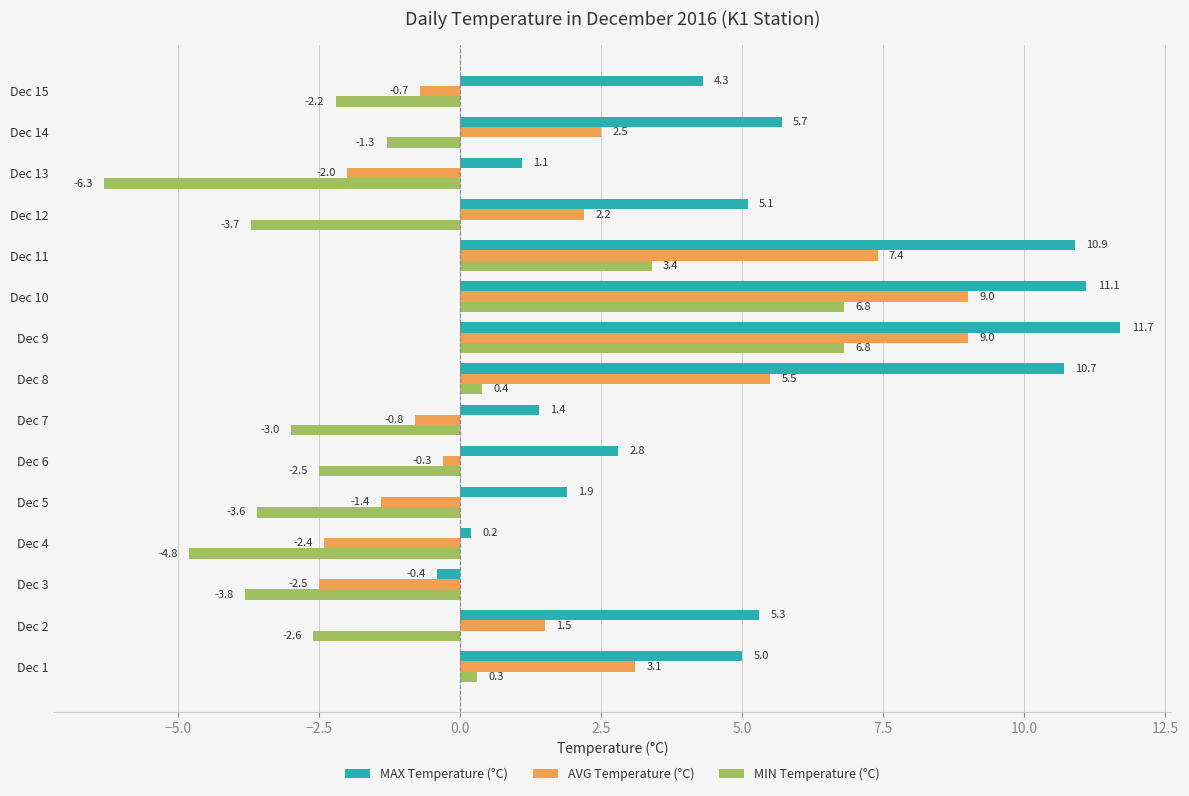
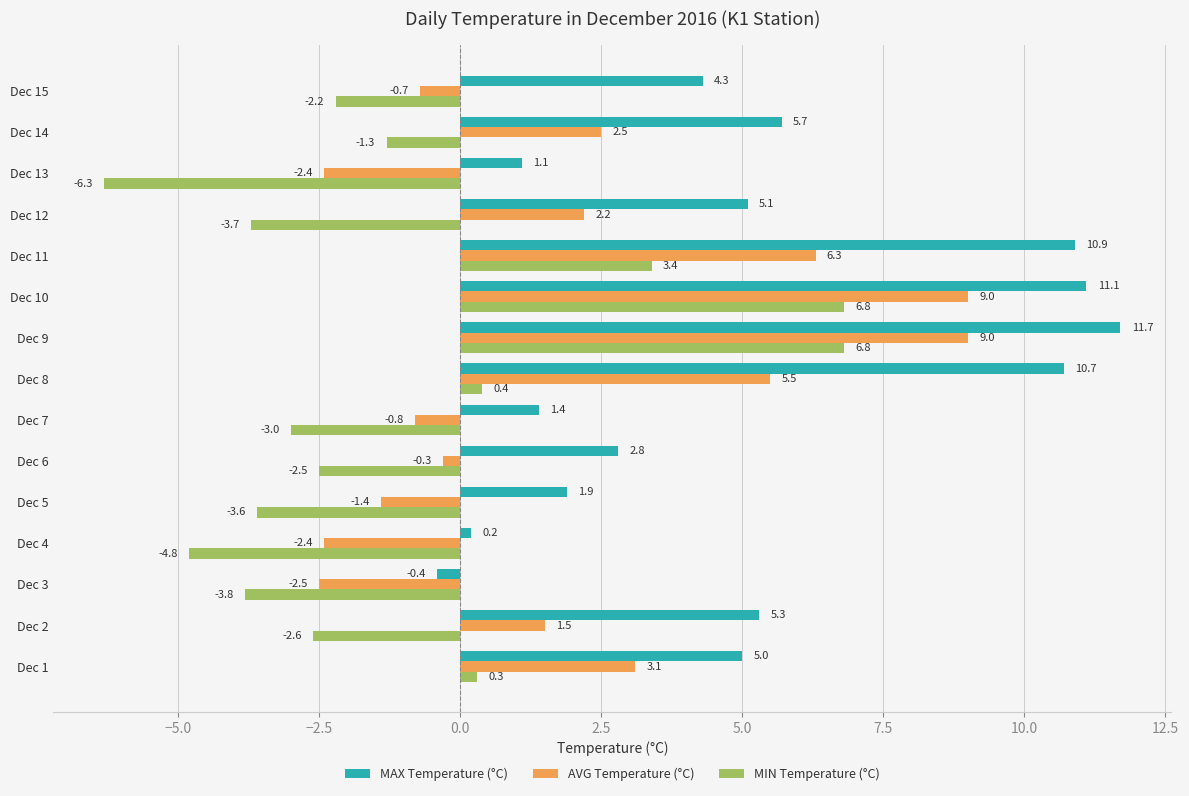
  {
    "MAX Temperature (°C)": {
      "Dec 15": 4.3,
      "Dec 14": 5.7,
      "Dec 13": 1.1,
      "Dec 12": 5.1,
      "Dec 11": 10.9,
      "Dec 10": 11.1,
      "Dec 9": 11.7,
      "Dec 8": 10.7,
      "Dec 7": 1.4,
      "Dec 6": 2.8,
      "Dec 5": 1.9,
      "Dec 4": 0.2,
      "Dec 3": -0.4,
      "Dec 2": 5.3,
      "Dec 1": 5.0
    },
    "AVG Temperature (°C)": {
      "Dec 15": -0.7,
      "Dec 14": 2.5,
-     "Dec 13": -2.0,
+     "Dec 13": -2.4,
      "Dec 12": 2.2,
-     "Dec 11": 7.4,
+     "Dec 11": 6.3,
      "Dec 10": 9.0,
      "Dec 9": 9.0,
      "Dec 8": 5.5,
      "Dec 7": -0.8,
      "Dec 6": -0.3,
      "Dec 5": -1.4,
      "Dec 4": -2.4,
      "Dec 3": -2.5,
      "Dec 2": 1.5,
      "Dec 1": 3.1
    },
    "MIN Temperature (°C)": {
      "Dec 15": -2.2,
      "Dec 14": -1.3,
      "Dec 13": -6.3,
      "Dec 12": -3.7,
      "Dec 11": 3.4,
      "Dec 10": 6.8,
      "Dec 9": 6.8,
      "Dec 8": 0.4,
      "Dec 7": -3.0,
      "Dec 6": -2.5,
      "Dec 5": -3.6,
      "Dec 4": -4.8,
      "Dec 3": -3.8,
      "Dec 2": -2.6,
      "Dec 1": 0.3
    }
  }
